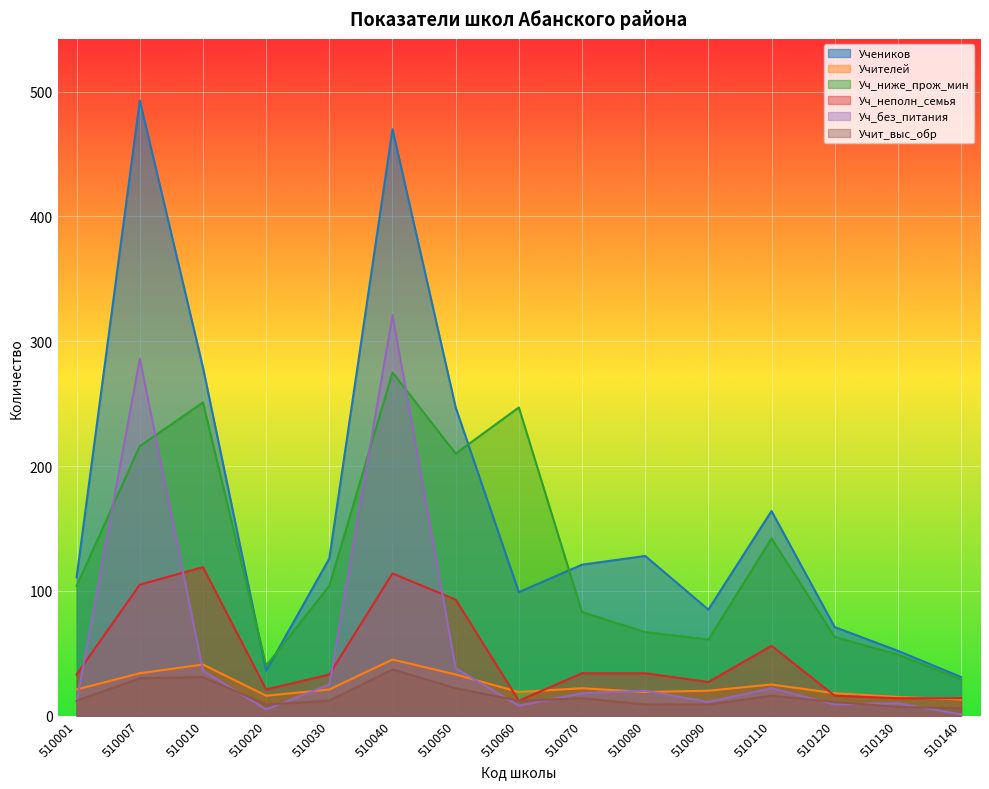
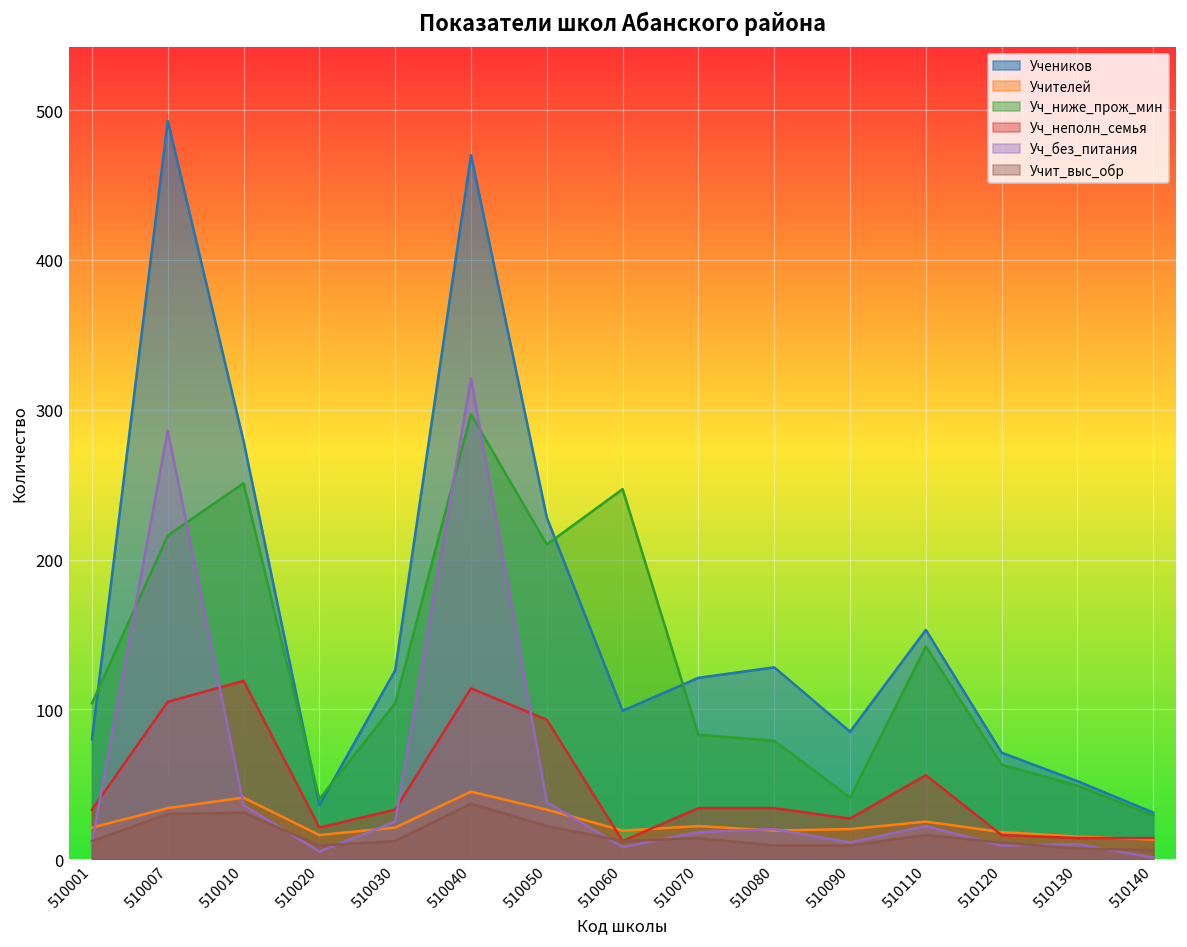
  {
    "Учеников": {
-     "510001": 111,
+     "510001": 80,
      "510007": 493,
      "510010": 279,
      "510020": 36,
      "510030": 126,
      "510040": 470,
-     "510050": 247,
+     "510050": 228,
      "510060": 99,
      "510070": 121,
      "510080": 128,
      "510090": 85,
-     "510110": 164,
+     "510110": 153,
      "510120": 71,
      "510130": 52
    },
    "Уч_ниже_прож_мин": {
      "510001": 104,
      "510007": 216,
      "510010": 251,
      "510020": 40,
      "510030": 104,
-     "510040": 275,
+     "510040": 297,
      "510050": 210,
      "510060": 247,
      "510070": 83,
-     "510080": 67,
-     "510090": 61,
+     "510080": 79,
+     "510090": 41,
      "510110": 142,
      "510120": 63,
      "510130": 49
    },
    "Уч_без_питания": {
      "510007": 286,
      "510010": 36,
      "510020": 5,
      "510030": 25,
      "510040": 321,
      "510050": 38,
      "510060": 8,
      "510070": 18,
      "510110": 22,
      "510130": 10,
      "510140": 1
    }
  }
